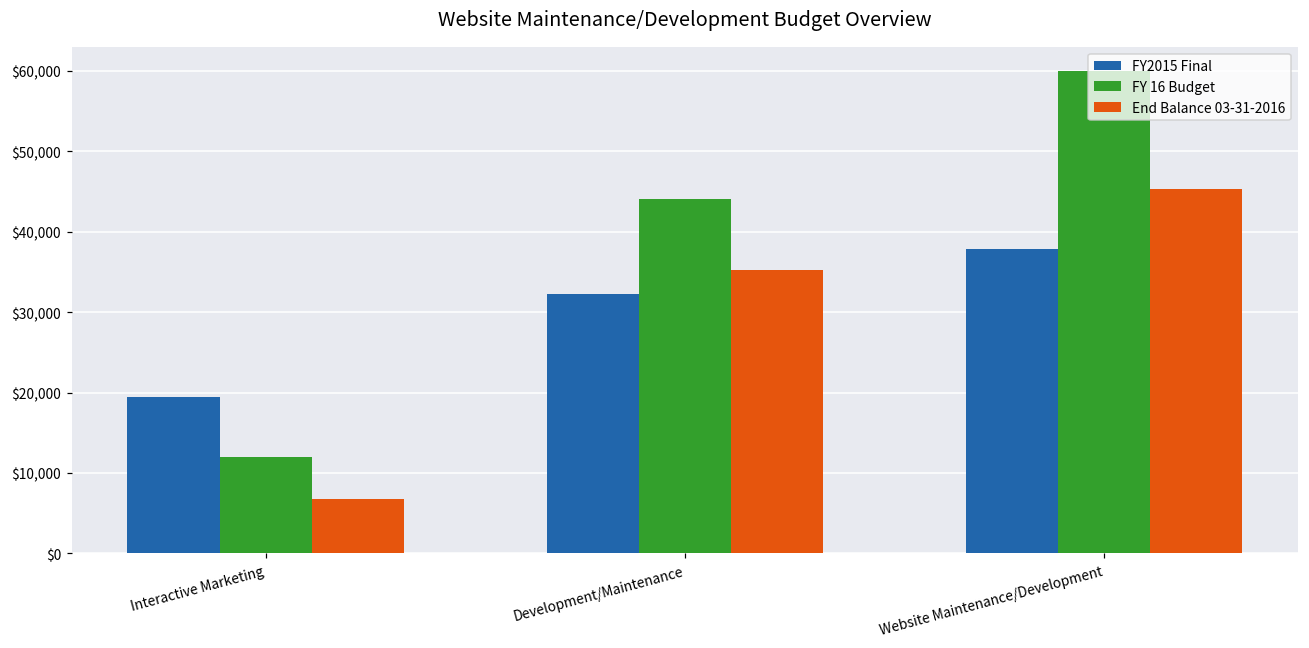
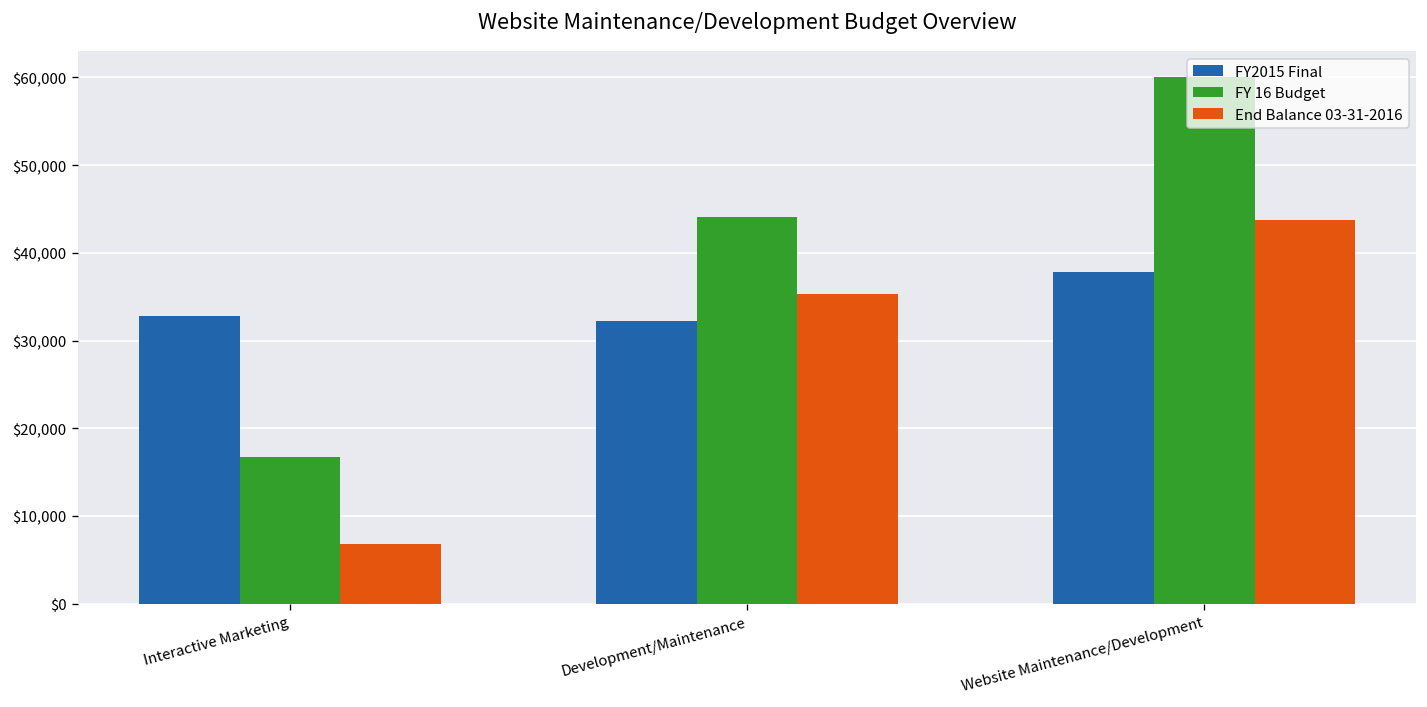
  {
    "FY2015 Final": {
-     "Interactive Marketing": "$19,000",
+     "Interactive Marketing": "$33,000",
      "Development/Maintenance": "$32,000",
      "Website Maintenance/Development": "$38,000"
    },
    "FY 16 Budget": {
-     "Interactive Marketing": "$12,000",
+     "Interactive Marketing": "$17,000",
      "Development/Maintenance": "$44,000"
    },
    "End Balance 03-31-2016": {
      "Interactive Marketing": "$7,000",
      "Development/Maintenance": "$35,000",
-     "Website Maintenance/Development": "$45,000"
+     "Website Maintenance/Development": "$44,000"
    }
  }
